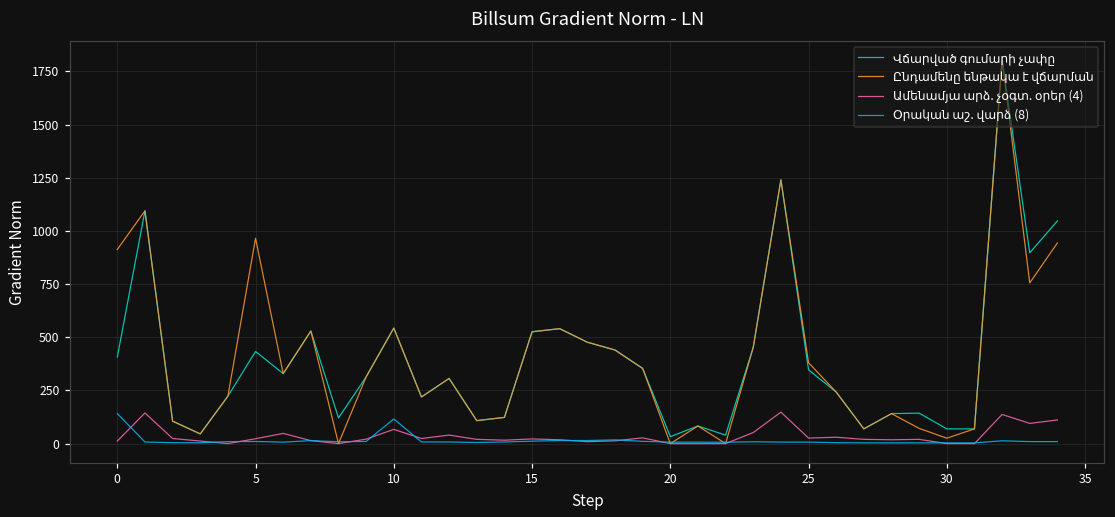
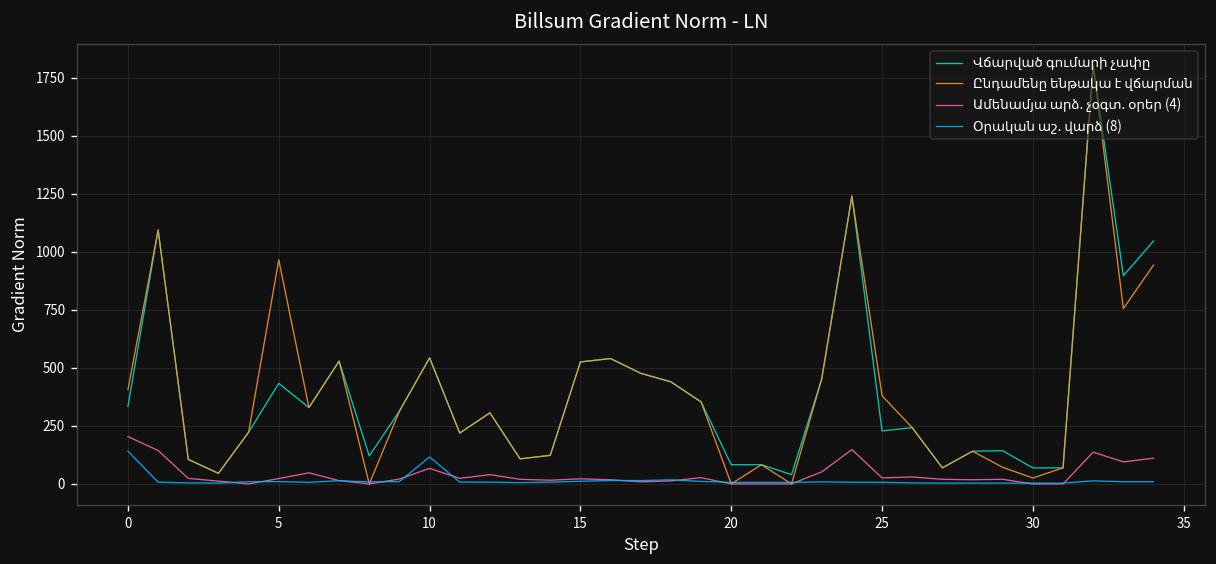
  {
    "Վճարված գումարի չափը": {
-     "0": 410,
+     "0": 330,
      "5": 430,
-     "20": 30,
-     "25": 350,
+     "20": 80,
+     "25": 230,
      "30": 70
    },
    "Ընդամենը ենթակա է վճարման": {
-     "0": 910,
+     "0": 410,
      "5": 970,
      "25": 380,
      "30": 30
    },
    "Ամենամյա արձ. չօգտ. օրեր (4)": {
-     "0": 10,
+     "0": 200,
      "10": 70,
      "25": 30
    },
    "Օրական աշ. վարձ (8)": {
      "0": 140,
      "10": 120,
      "25": 10
    }
  }
